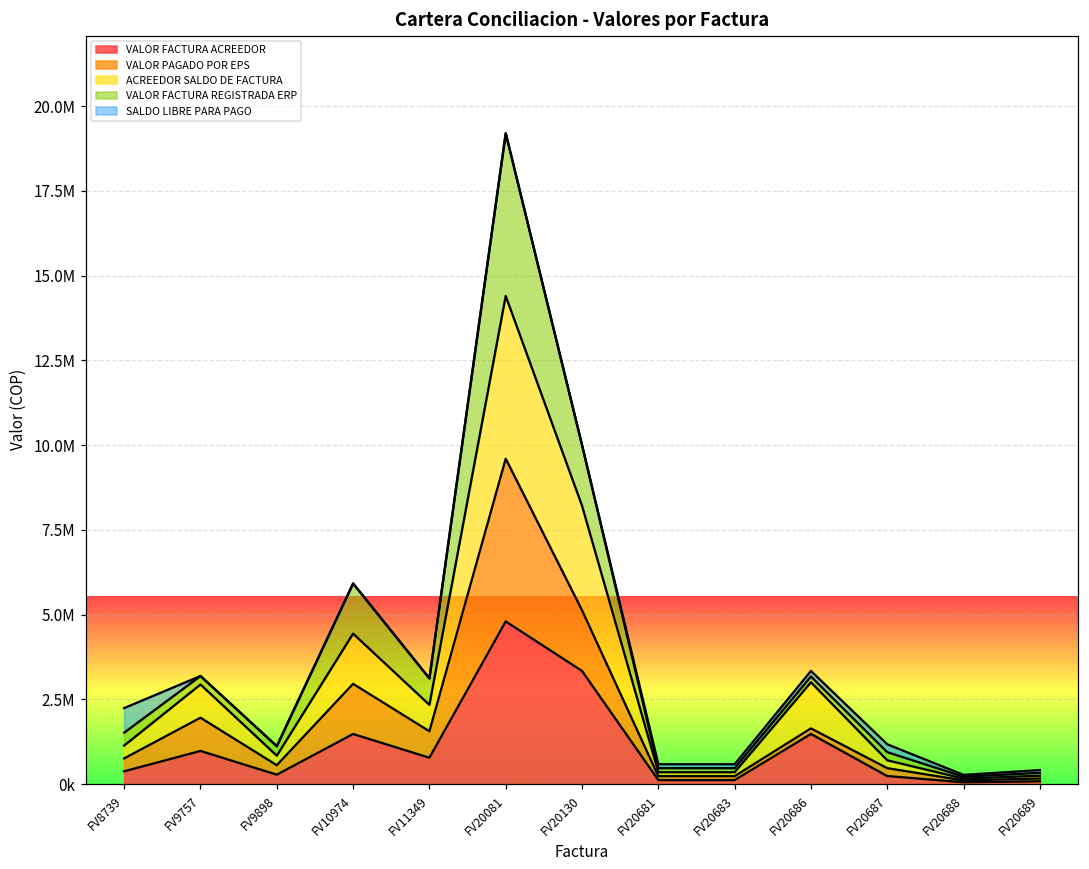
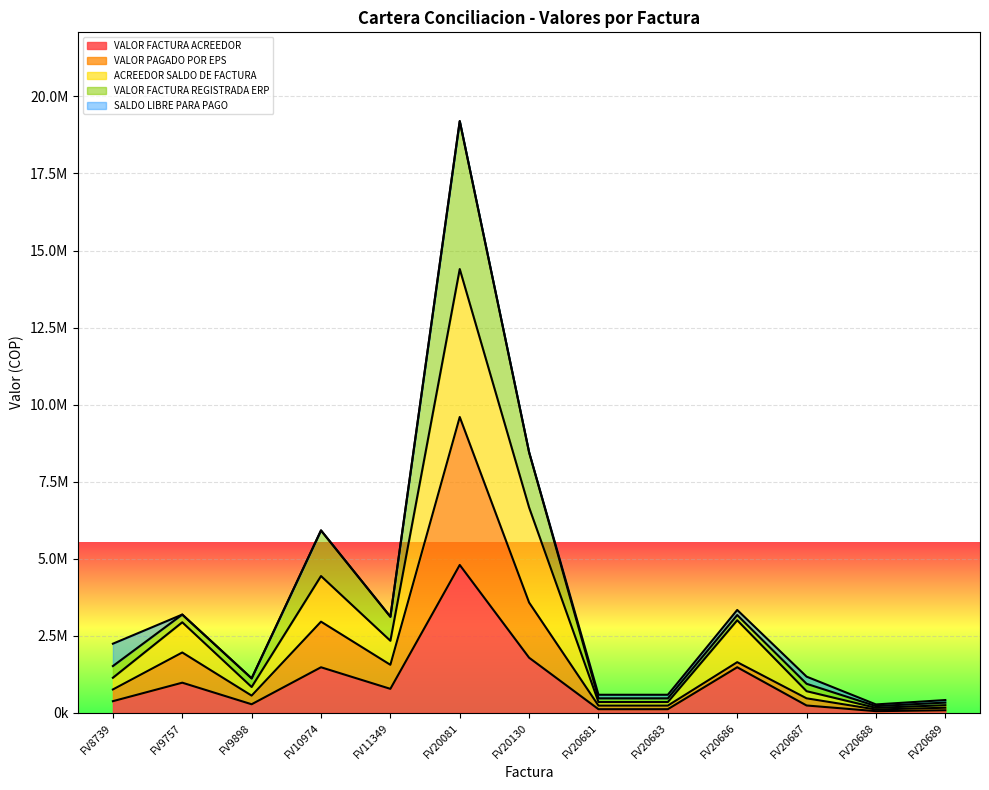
  {
    "VALOR FACTURA ACREEDOR": {
      "FV8739": 400000,
      "FV9757": 1000000,
      "FV9898": 300000,
      "FV10974": 1500000,
      "FV11349": 800000,
      "FV20081": 4800000,
-     "FV20130": 3300000,
+     "FV20130": 1800000,
      "FV20681": 100000,
      "FV20683": 100000,
      "FV20686": 1500000,
      "FV20687": 200000,
      "FV20689": 100000
    },
    "VALOR PAGADO POR EPS": {
      "FV8739": 400000,
      "FV9757": 1000000,
      "FV9898": 300000,
      "FV10974": 1500000,
      "FV11349": 800000,
      "FV20081": 4800000,
      "FV20130": 1800000,
      "FV20681": 100000,
      "FV20683": 100000,
      "FV20686": 200000,
      "FV20687": 200000
    },
    "ACREEDOR SALDO DE FACTURA": {
      "FV8739": 400000,
      "FV9757": 1000000,
      "FV9898": 300000,
      "FV10974": 1500000,
      "FV11349": 800000,
      "FV20081": 4800000,
      "FV20130": 3100000,
      "FV20681": 100000,
      "FV20683": 100000,
      "FV20686": 1400000,
      "FV20687": 200000
    },
    "VALOR FACTURA REGISTRADA ERP": {
      "FV8739": 400000,
      "FV20681": 100000,
      "FV20683": 100000,
      "FV20686": 200000,
      "FV20687": 200000,
      "FV20689": 100000
    },
    "SALDO LIBRE PARA PAGO": {
      "FV8739": 700000,
      "FV20681": 100000,
      "FV20683": 100000,
      "FV20686": 200000,
      "FV20687": 200000,
      "FV20689": 100000
    }
  }
